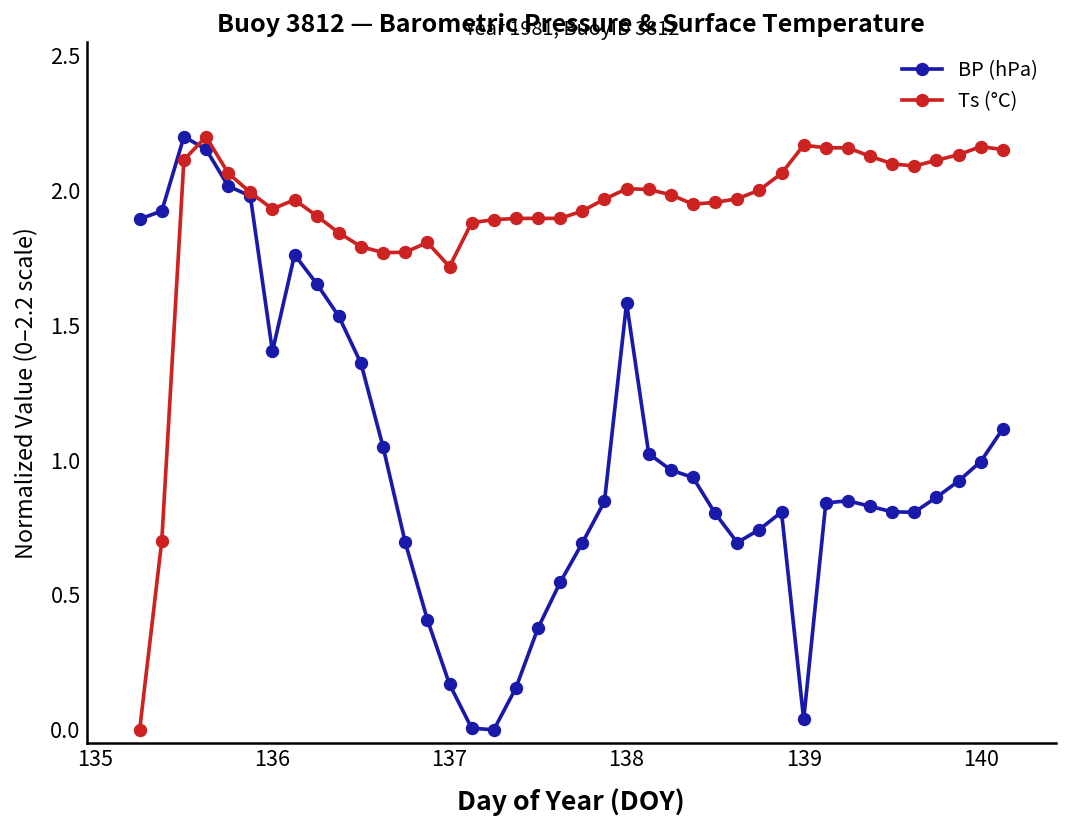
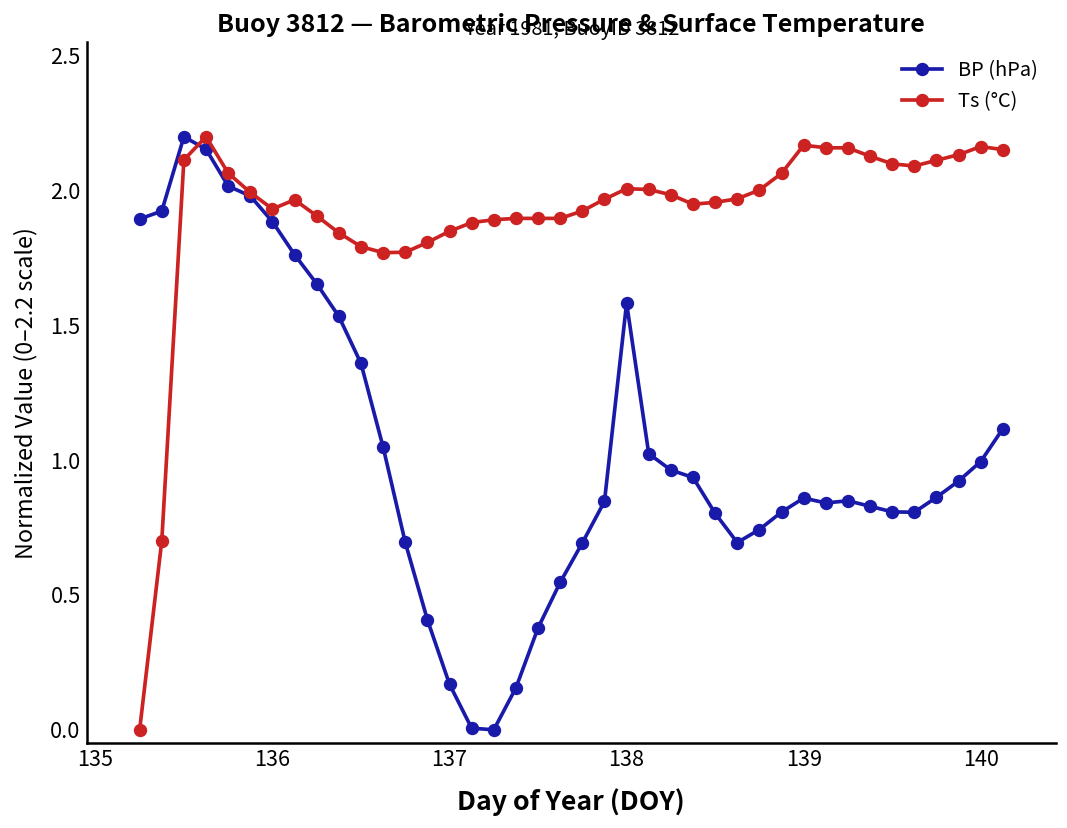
  {
    "BP (hPa)": {
-     "136": 1.40,
+     "136": 1.88,
      "137": 0.17,
      "138": 1.58,
-     "139": 0.04,
+     "139": 0.86,
      "140": 1.00
    },
    "Ts (°C)": {
      "136": 1.93,
-     "137": 1.72,
+     "137": 1.85,
      "138": 2.01,
      "139": 2.17,
      "140": 2.16
    }
  }
